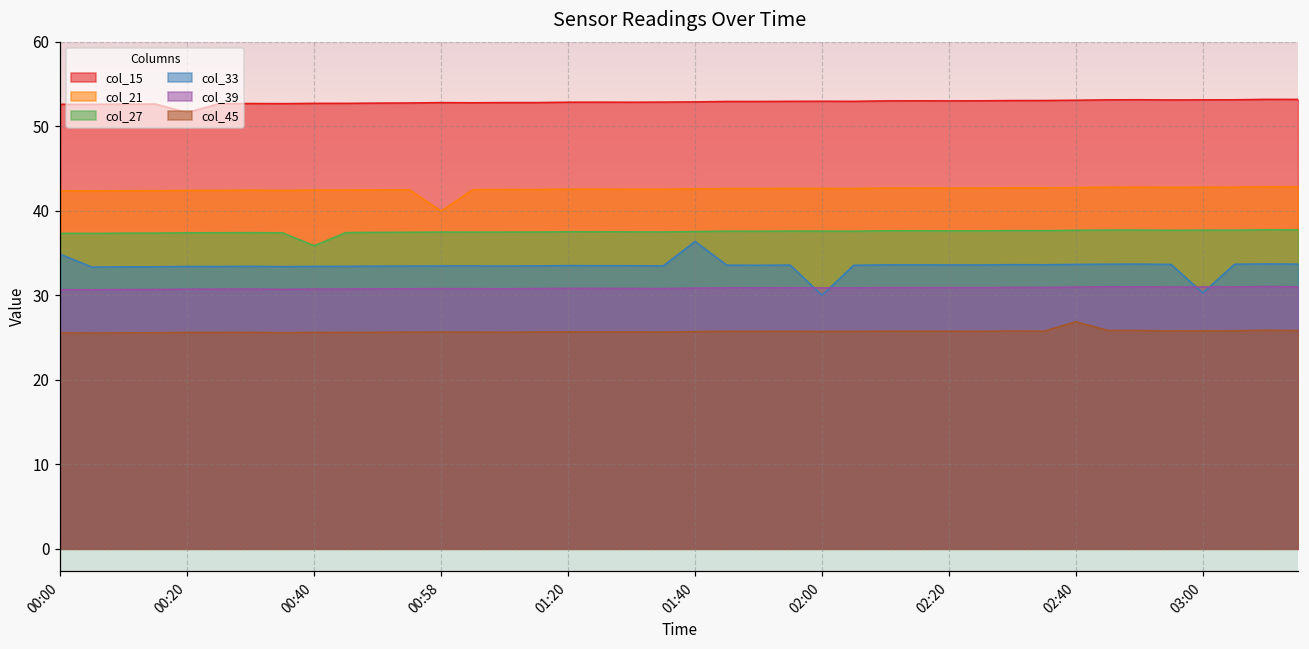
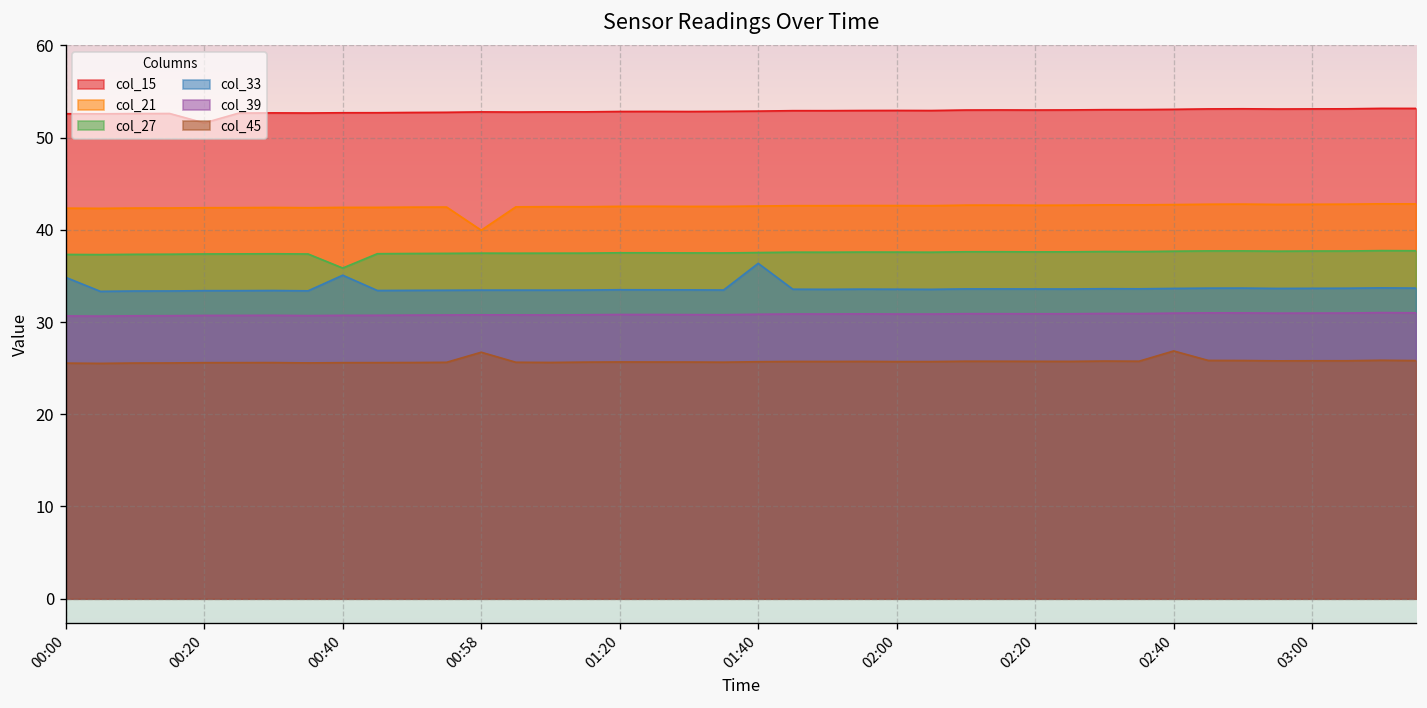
  {
    "col_15": {
      "00:00": 53,
      "00:40": 53,
      "00:58": 53,
      "01:20": 53,
      "01:40": 53,
      "02:00": 53,
      "02:20": 53,
      "02:40": 53,
      "03:00": 53
    },
    "col_21": {
      "00:00": 42,
      "00:20": 42,
      "00:40": 42,
      "00:58": 40,
      "01:20": 43,
      "01:40": 43,
      "02:00": 43,
      "02:20": 43,
      "02:40": 43,
      "03:00": 43
    },
    "col_27": {
      "00:00": 37,
      "00:20": 37,
      "00:40": 36,
      "00:58": 37,
      "01:20": 38,
      "01:40": 38,
      "02:00": 38,
      "02:20": 38,
      "02:40": 38,
      "03:00": 38
    },
    "col_33": {
      "00:00": 35,
      "00:20": 33,
-     "00:40": 33,
+     "00:40": 35,
      "00:58": 33,
      "01:20": 34,
      "01:40": 36,
-     "02:00": 30,
+     "02:00": 34,
      "02:20": 34,
      "02:40": 34,
-     "03:00": 30
+     "03:00": 34
    },
    "col_39": {
      "00:00": 31,
      "00:20": 31,
      "00:40": 31,
      "00:58": 31,
      "01:20": 31,
      "01:40": 31,
      "02:00": 31,
      "02:20": 31,
      "02:40": 31,
      "03:00": 31
    },
    "col_45": {
      "00:00": 26,
      "00:20": 26,
      "00:40": 26,
-     "00:58": 26,
+     "00:58": 27,
      "01:20": 26,
      "01:40": 26,
      "02:00": 26,
      "02:20": 26,
      "02:40": 27,
      "03:00": 26
    }
  }
